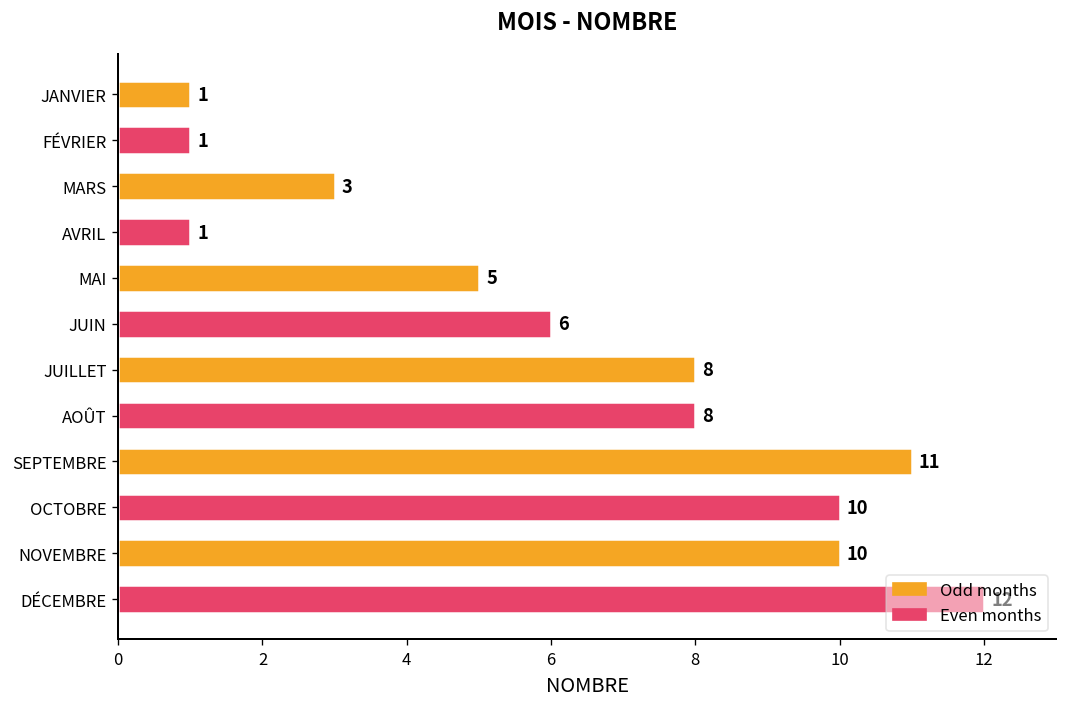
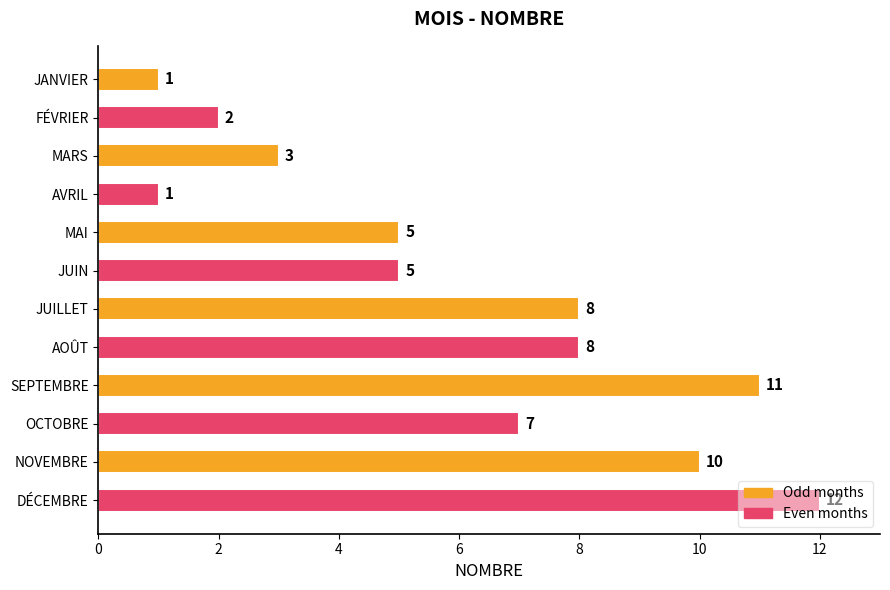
  {
    "JANVIER": 1,
-   "FÉVRIER": 1,
+   "FÉVRIER": 2,
    "MARS": 3,
    "AVRIL": 1,
    "MAI": 5,
-   "JUIN": 6,
+   "JUIN": 5,
    "JUILLET": 8,
    "AOÛT": 8,
    "SEPTEMBRE": 11,
-   "OCTOBRE": 10,
+   "OCTOBRE": 7,
    "NOVEMBRE": 10
  }
